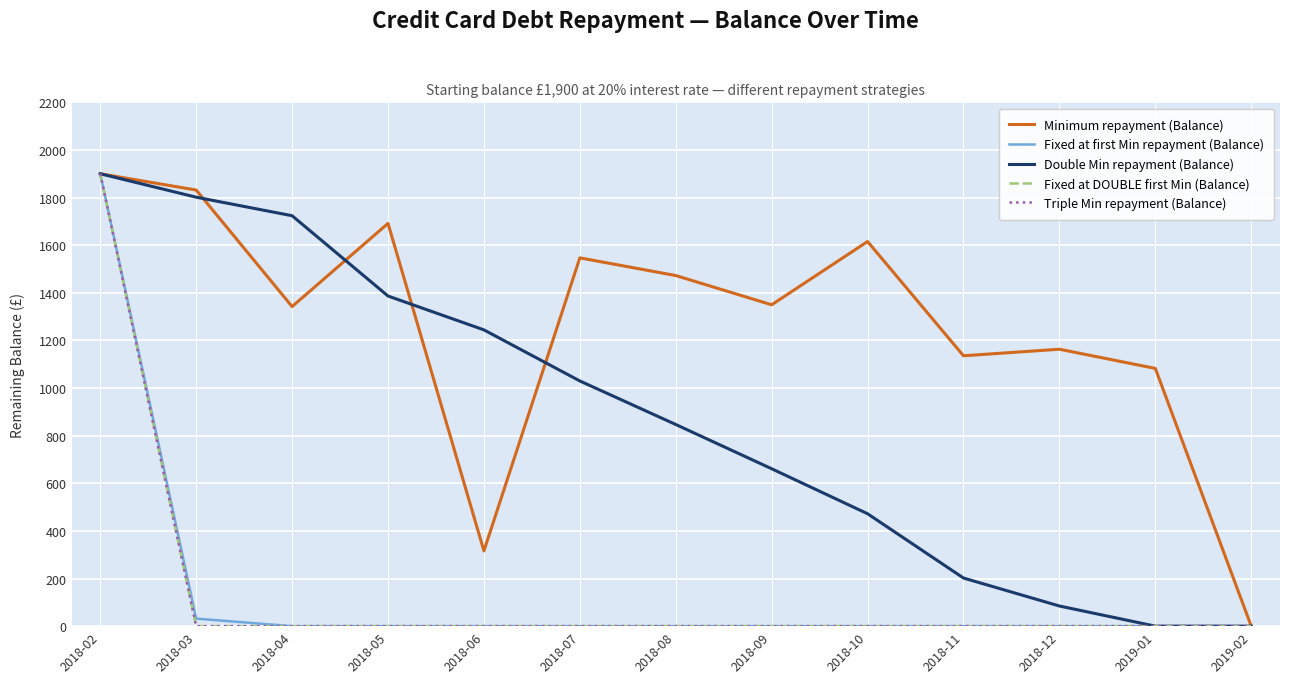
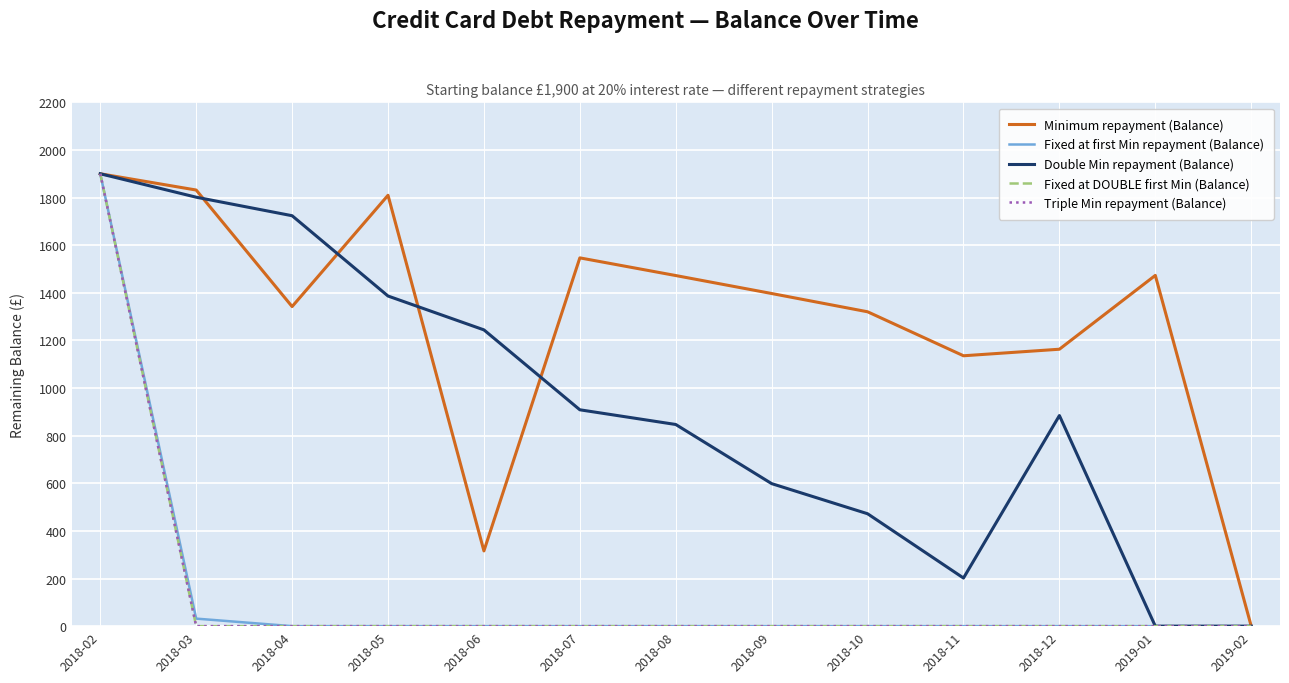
  {
    "Minimum repayment (Balance)": {
      "2018-03": 1830,
      "2018-04": 1340,
-     "2018-05": 1690,
+     "2018-05": 1810,
      "2018-06": 320,
      "2018-07": 1550,
      "2018-08": 1470,
-     "2018-09": 1350,
-     "2018-10": 1620,
+     "2018-09": 1400,
+     "2018-10": 1320,
      "2018-11": 1140,
      "2018-12": 1160,
-     "2019-01": 1080
+     "2019-01": 1470
    },
    "Fixed at first Min repayment (Balance)": {
      "2018-03": 30
    },
    "Double Min repayment (Balance)": {
      "2018-03": 1800,
      "2018-04": 1720,
      "2018-05": 1390,
      "2018-06": 1240,
-     "2018-07": 1030,
+     "2018-07": 910,
      "2018-08": 850,
-     "2018-09": 660,
+     "2018-09": 600,
      "2018-10": 470,
      "2018-11": 200,
-     "2018-12": 80
+     "2018-12": 880
    },
    "Triple Min repayment (Balance)": {
      "2018-03": 0
    }
  }
